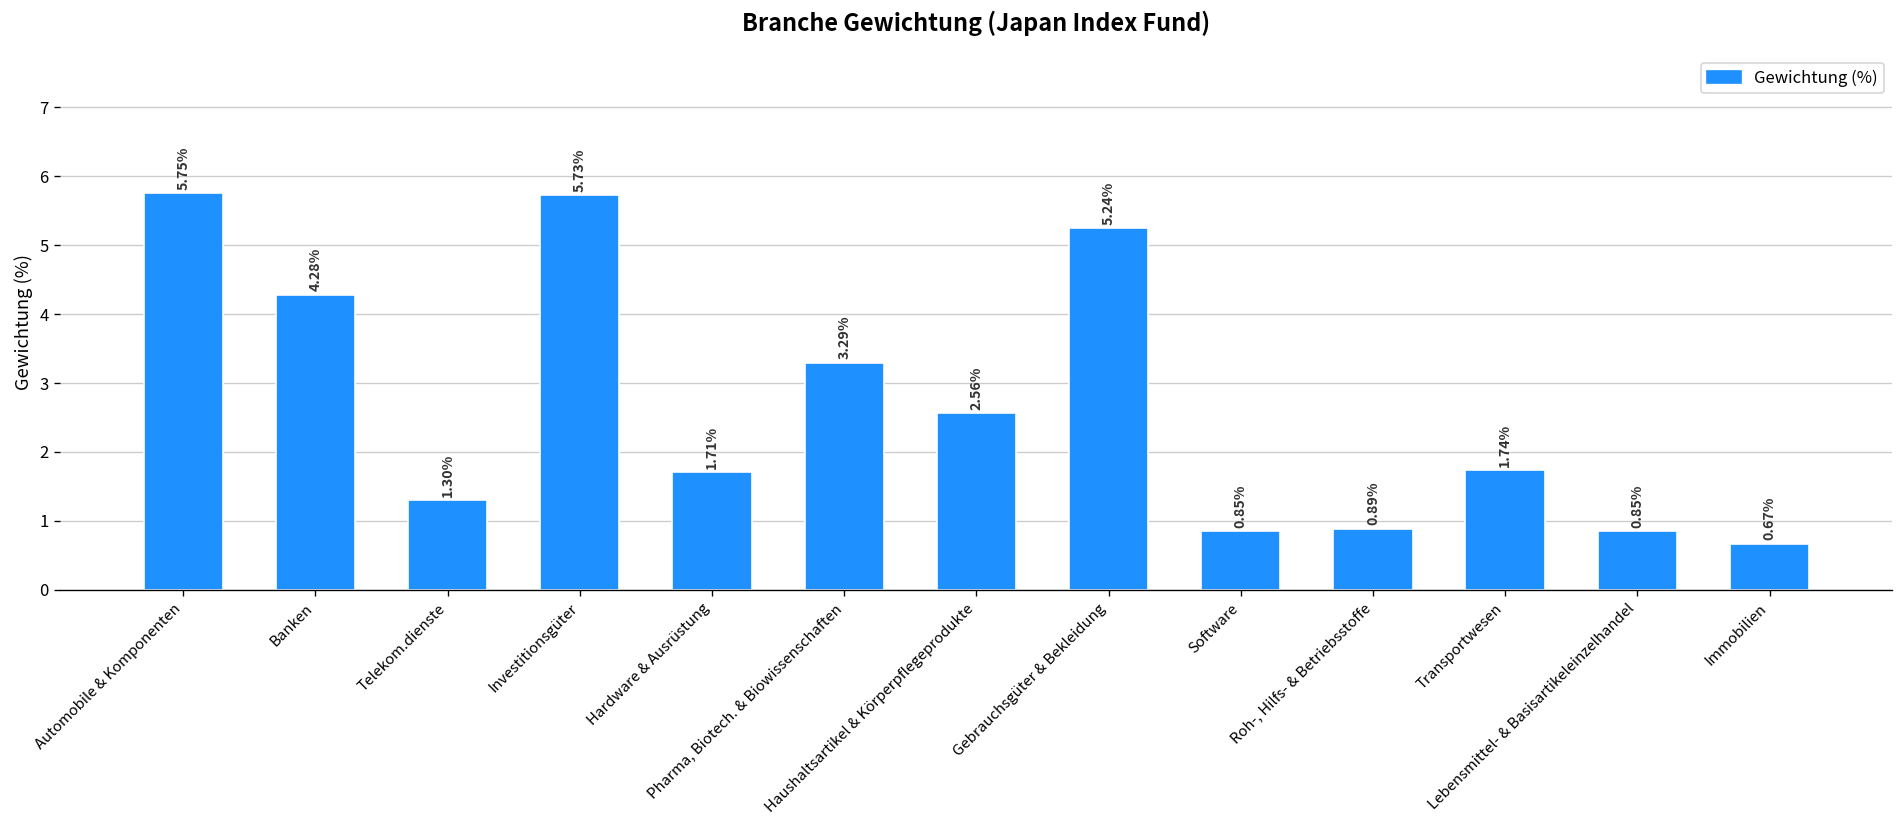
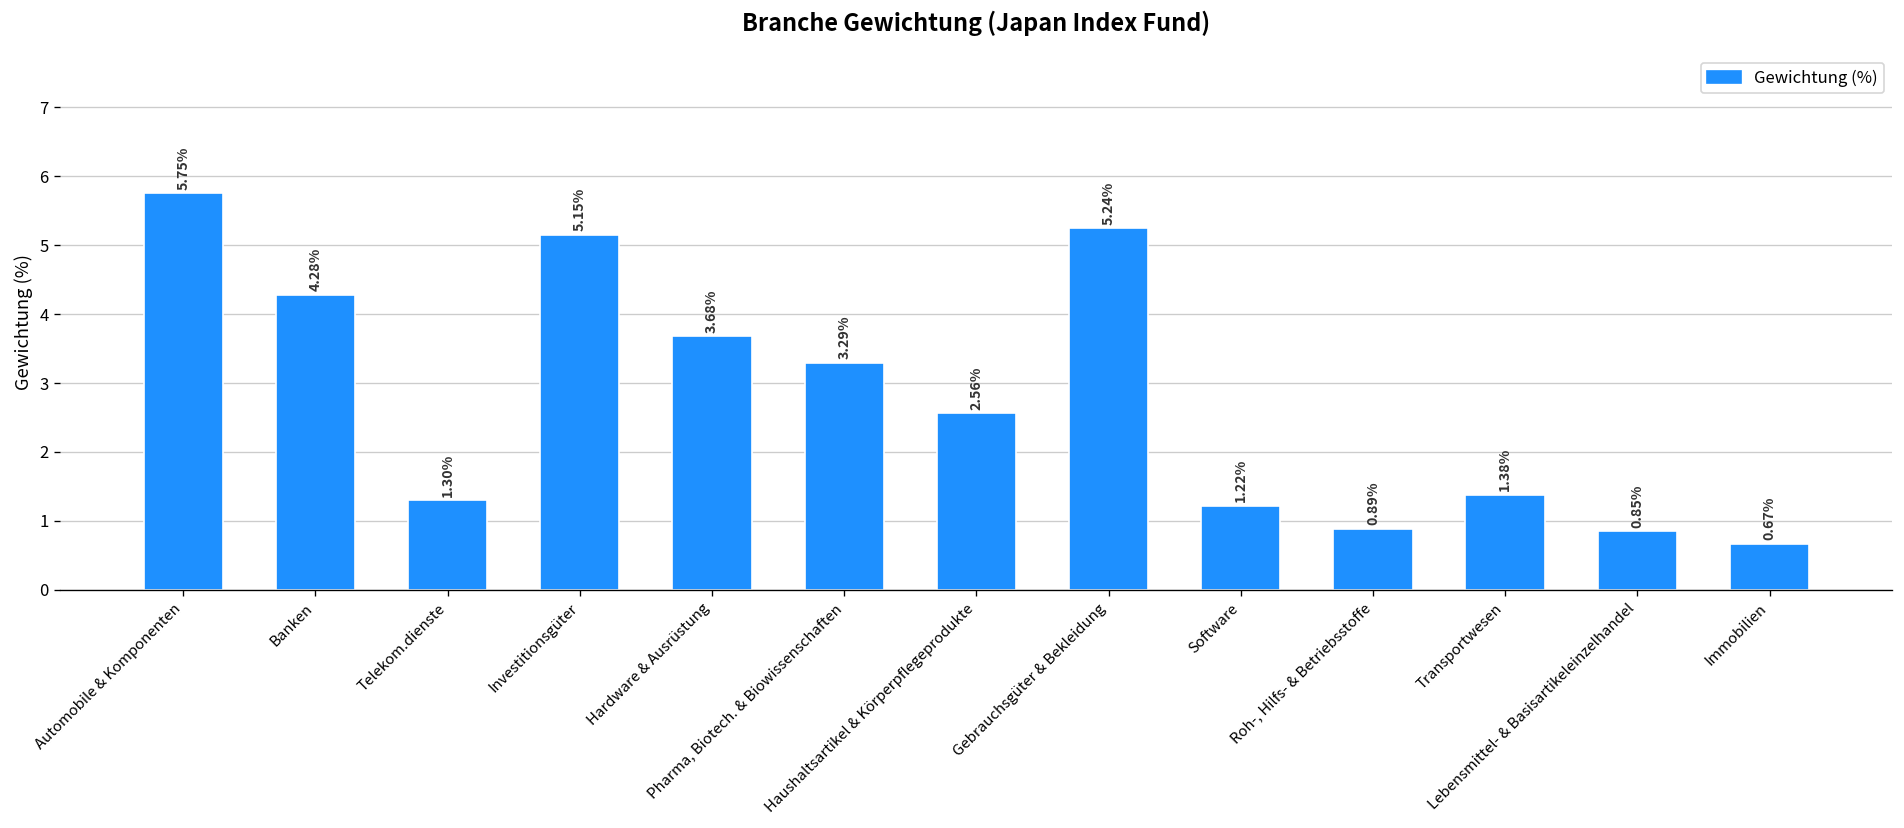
  {
    "Automobile & Komponenten": "5.75%",
    "Banken": "4.28%",
    "Telekom.dienste": "1.30%",
-   "Investitionsgüter": "5.73%",
-   "Hardware & Ausrüstung": "1.71%",
+   "Investitionsgüter": "5.15%",
+   "Hardware & Ausrüstung": "3.68%",
    "Pharma, Biotech. & Biowissenschaften": "3.29%",
    "Haushaltsartikel & Körperpflegeprodukte": "2.56%",
    "Gebrauchsgüter & Bekleidung": "5.24%",
-   "Software": "0.85%",
+   "Software": "1.22%",
    "Roh-, Hilfs- & Betriebsstoffe": "0.89%",
-   "Transportwesen": "1.74%",
+   "Transportwesen": "1.38%",
    "Lebensmittel- & Basisartikeleinzelhandel": "0.85%",
    "Immobilien": "0.67%"
  }
